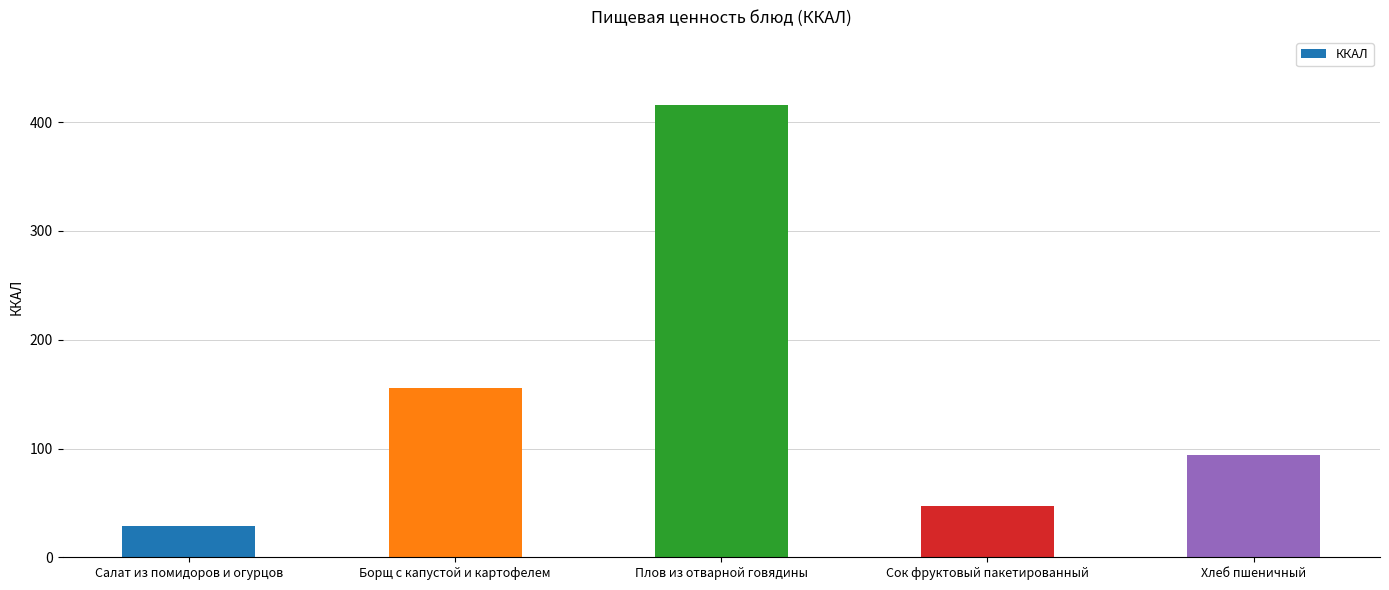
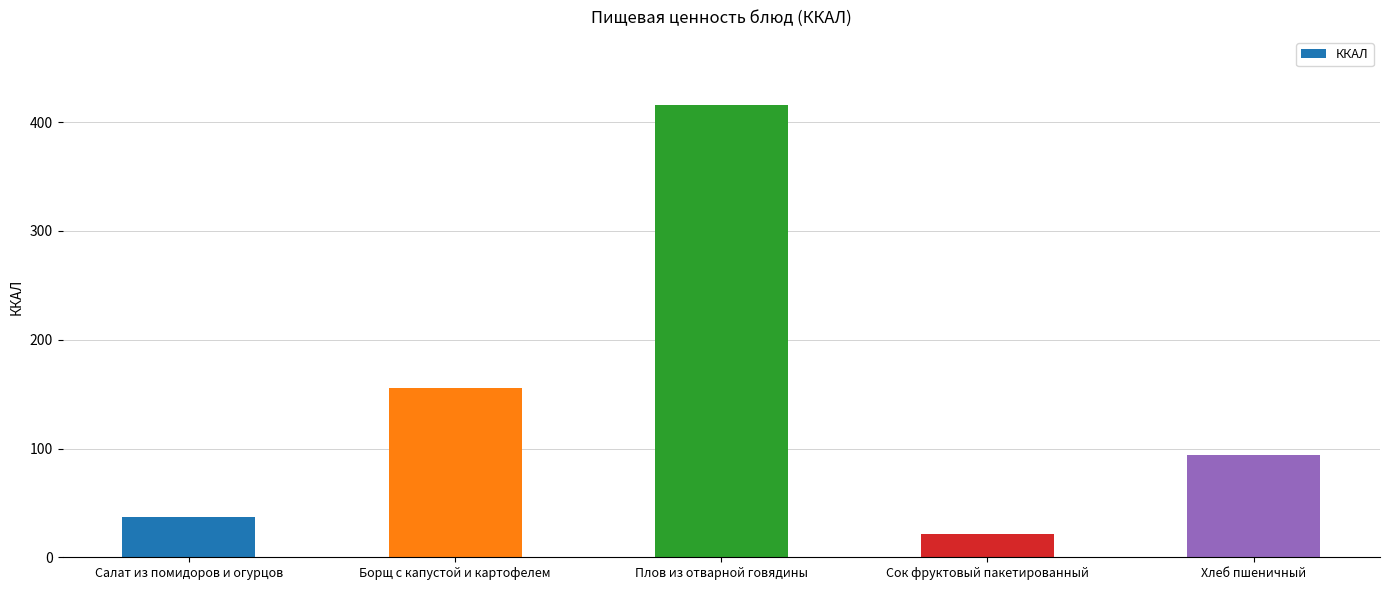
  {
-   "Салат из помидоров и огурцов": 29,
+   "Салат из помидоров и огурцов": 37,
    "Борщ с капустой и картофелем": 156,
    "Плов из отварной говядины": 416,
-   "Сок фруктовый пакетированный": 47,
+   "Сок фруктовый пакетированный": 21,
    "Хлеб пшеничный": 94
  }
